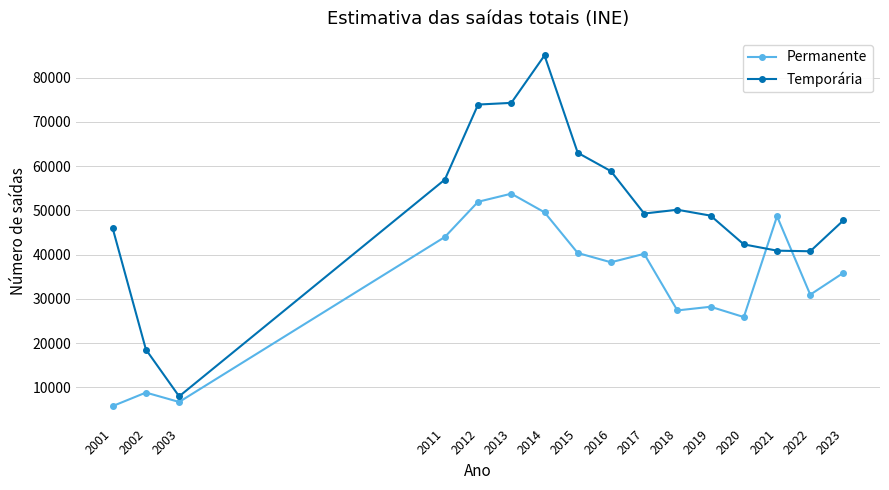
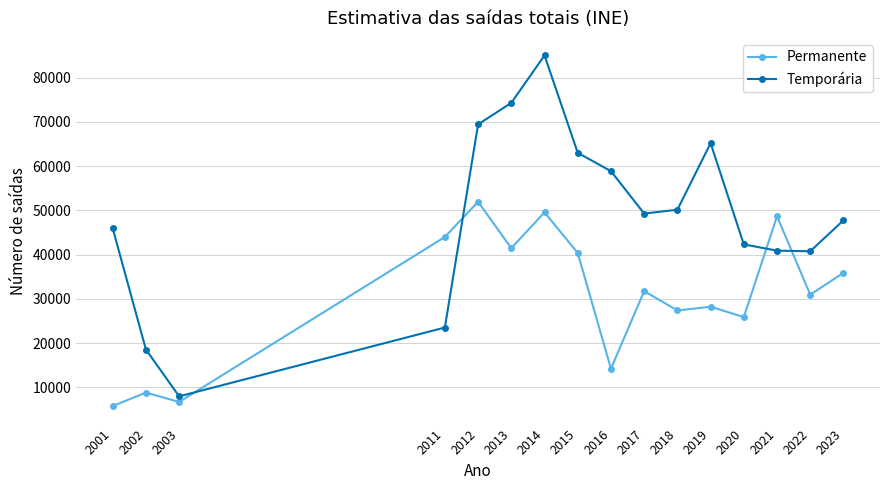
  {
    "Permanente": {
      "2001": 6000,
      "2002": 9000,
      "2003": 7000,
      "2011": 44000,
      "2012": 52000,
-     "2013": 54000,
+     "2013": 41000,
      "2014": 50000,
      "2015": 40000,
-     "2016": 38000,
-     "2017": 40000,
+     "2016": 14000,
+     "2017": 32000,
      "2018": 27000,
      "2019": 28000,
      "2020": 26000,
      "2021": 49000,
      "2022": 31000,
      "2023": 36000
    },
    "Temporária": {
      "2001": 46000,
      "2002": 19000,
      "2003": 8000,
-     "2011": 57000,
-     "2012": 74000,
+     "2011": 24000,
+     "2012": 69000,
      "2013": 74000,
      "2014": 85000,
      "2015": 63000,
      "2016": 59000,
      "2017": 49000,
      "2018": 50000,
-     "2019": 49000,
+     "2019": 65000,
      "2020": 42000,
      "2021": 41000,
      "2022": 41000,
      "2023": 48000
    }
  }
